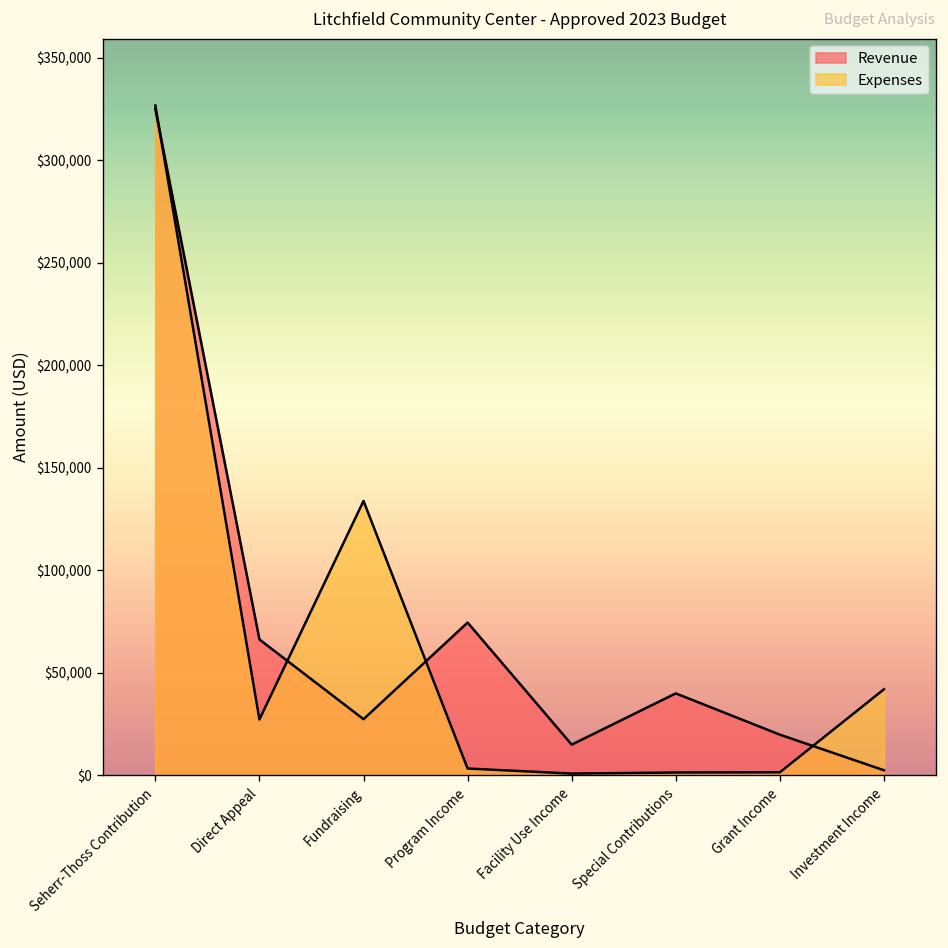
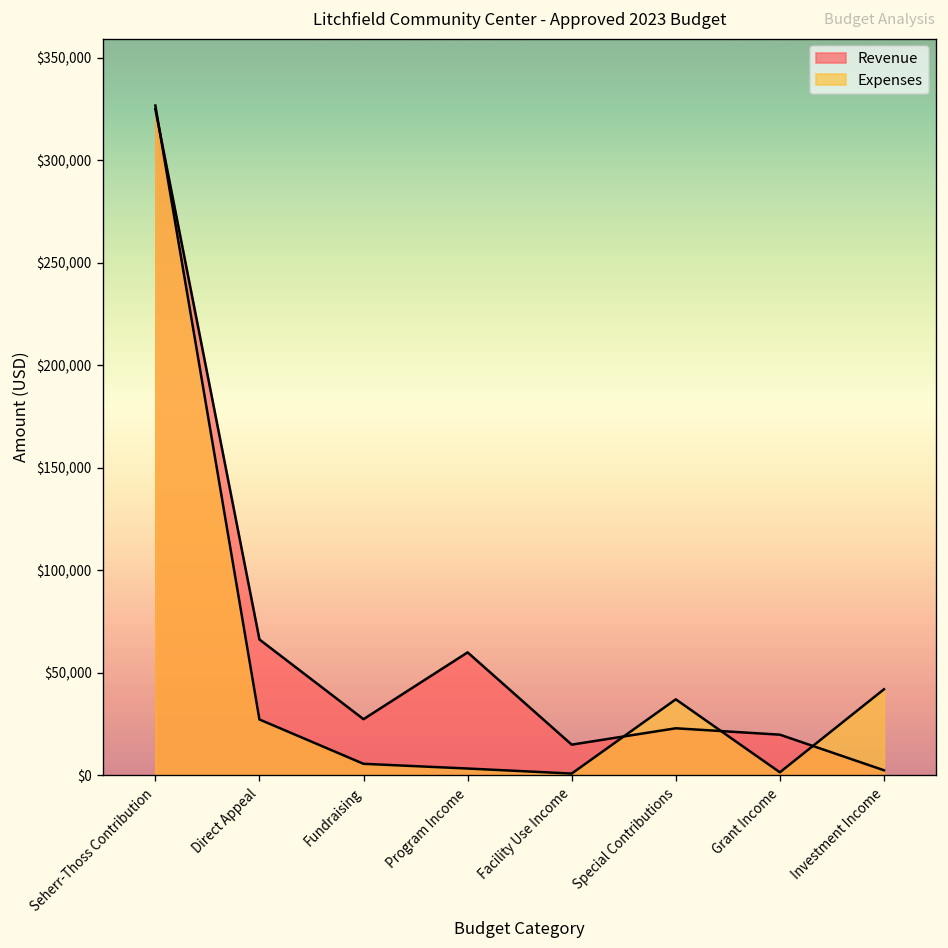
  {
    "Revenue": {
      "Seherr-Thoss Contribution": "$325,000",
      "Direct Appeal": "$66,000",
      "Fundraising": "$27,000",
-     "Program Income": "$75,000",
+     "Program Income": "$60,000",
      "Facility Use Income": "$15,000",
-     "Special Contributions": "$40,000",
+     "Special Contributions": "$23,000",
      "Grant Income": "$20,000",
      "Investment Income": "$3,000"
    },
    "Expenses": {
      "Seherr-Thoss Contribution": "$327,000",
      "Direct Appeal": "$27,000",
-     "Fundraising": "$134,000",
+     "Fundraising": "$6,000",
      "Program Income": "$3,000",
      "Facility Use Income": "$1,000",
-     "Special Contributions": "$1,000",
+     "Special Contributions": "$37,000",
      "Grant Income": "$2,000",
      "Investment Income": "$42,000"
    }
  }
